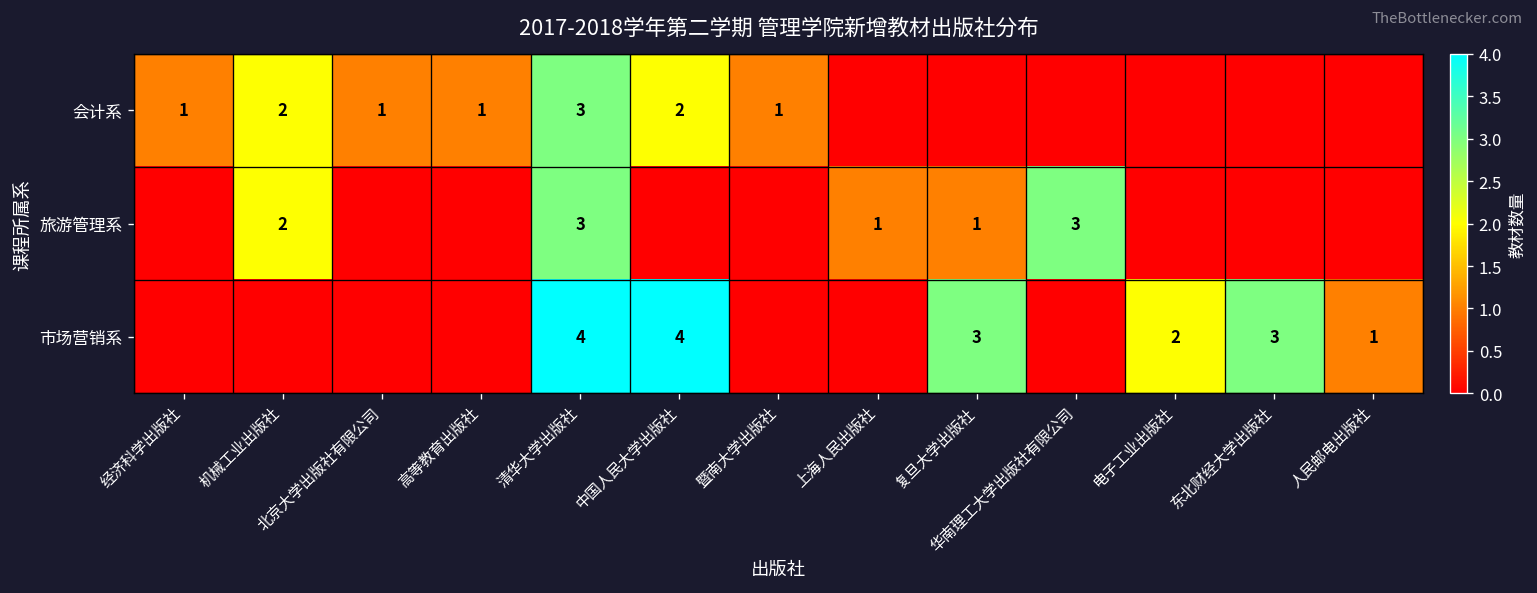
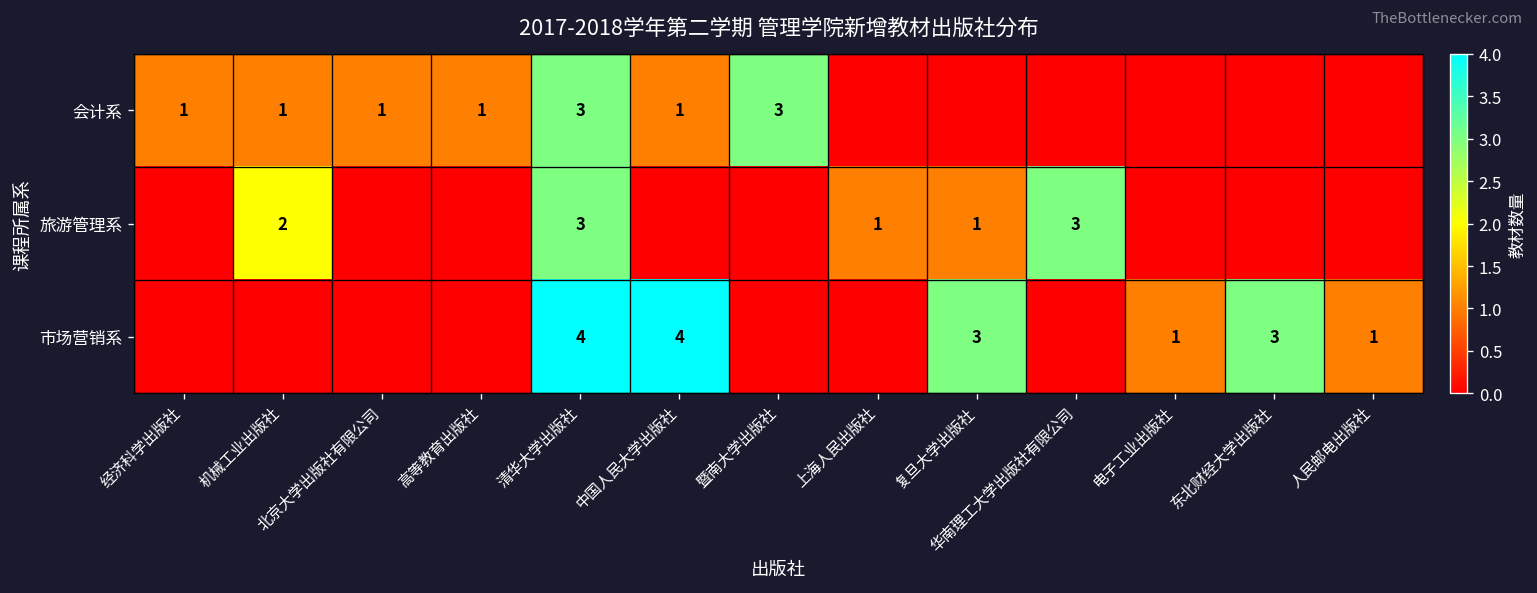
  {
    "会计系": {
      "经济科学出版社": 1,
-     "机械工业出版社": 2,
+     "机械工业出版社": 1,
      "北京大学出版社有限公司": 1,
      "高等教育出版社": 1,
      "清华大学出版社": 3,
-     "中国人民大学出版社": 2,
-     "暨南大学出版社": 1
+     "中国人民大学出版社": 1,
+     "暨南大学出版社": 3
    },
    "旅游管理系": {
      "机械工业出版社": 2,
      "清华大学出版社": 3,
      "上海人民出版社": 1,
      "复旦大学出版社": 1,
      "华南理工大学出版社有限公司": 3
    },
    "市场营销系": {
      "清华大学出版社": 4,
      "中国人民大学出版社": 4,
      "复旦大学出版社": 3,
-     "电子工业出版社": 2,
+     "电子工业出版社": 1,
      "东北财经大学出版社": 3,
      "人民邮电出版社": 1
    }
  }
